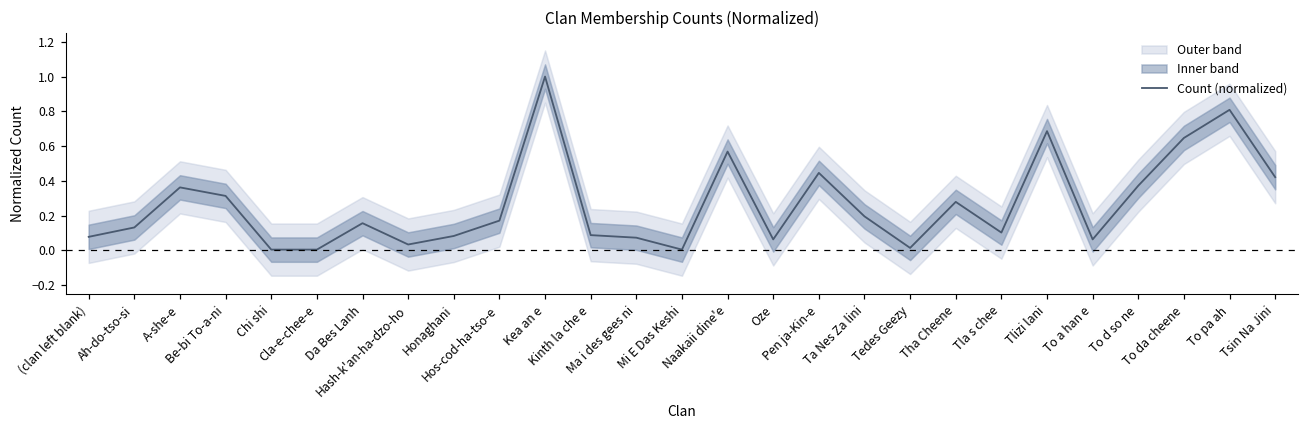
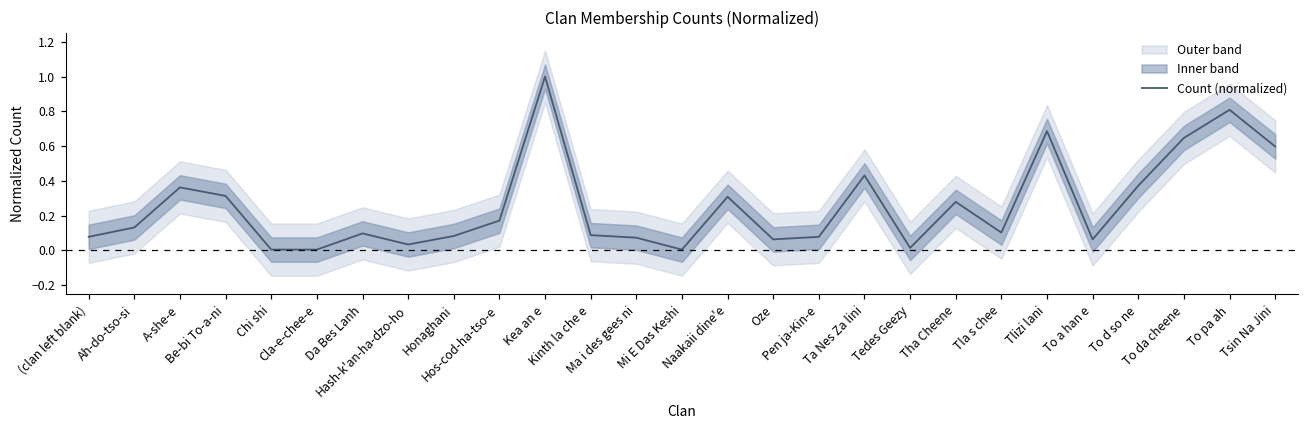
  {
    "Count (normalized)": {
      "(clan left blank)": 0.08,
      "Ah-do-tso-si": 0.13,
      "A-she-e": 0.36,
      "Be-bi To-a-ni": 0.31,
      "Chi shi": 0.00,
      "Cla-e-chee-e": 0.00,
-     "Da Bes Lanh": 0.16,
+     "Da Bes Lanh": 0.10,
      "Hash-k'an-ha-dzo-ho": 0.03,
      "Honaghani": 0.08,
      "Hos-cod-ha-tso-e": 0.17,
      "Kea an e": 1.00,
      "Kinth la che e": 0.09,
      "Ma i des gees ni": 0.07,
      "Mi E Das Keshi": 0.00,
-     "Naakaii dine'e": 0.57,
+     "Naakaii dine'e": 0.31,
      "Oze": 0.06,
-     "Pen ja-Kin-e": 0.45,
-     "Ta Nes Za lini": 0.20,
+     "Pen ja-Kin-e": 0.08,
+     "Ta Nes Za lini": 0.43,
      "Tedes Geezy": 0.01,
      "Tha Cheene": 0.28,
      "Tla s chee": 0.10,
      "Tlizi lani": 0.69,
      "To a han e": 0.06,
      "To d so ne": 0.37,
      "To da cheene": 0.65,
      "To pa ah": 0.81,
-     "Tsin Na Jini": 0.42
+     "Tsin Na Jini": 0.60
    }
  }
